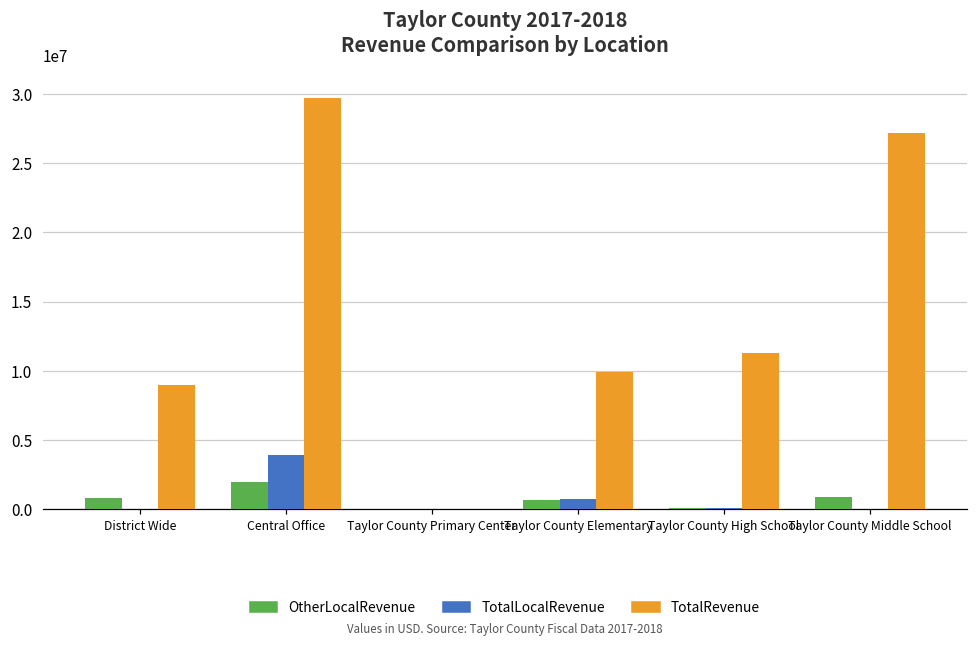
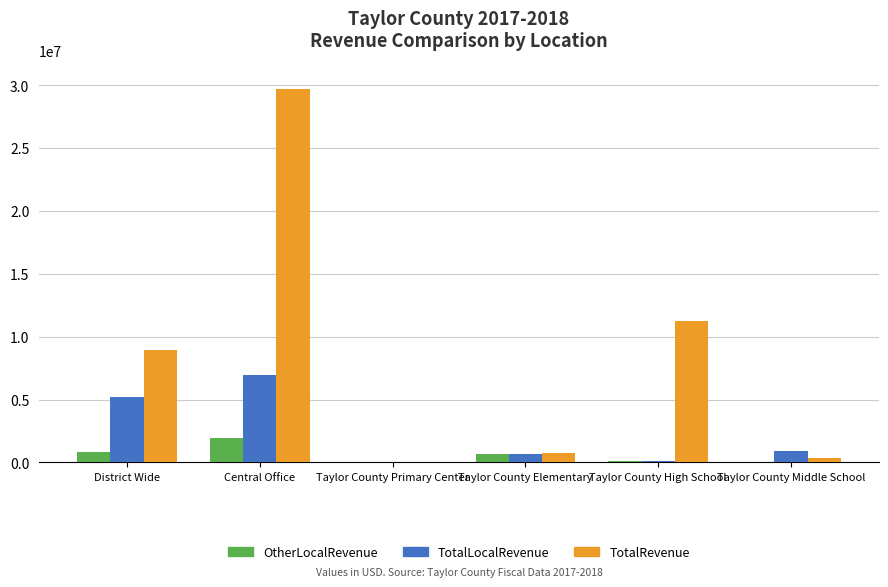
  {
    "OtherLocalRevenue": {
      "District Wide": 800000,
      "Central Office": 2000000,
      "Taylor County Primary Center": 0,
      "Taylor County Elementary": 700000,
-     "Taylor County Middle School": 900000
+     "Taylor County Middle School": 0
    },
    "TotalLocalRevenue": {
-     "District Wide": 0,
-     "Central Office": 3900000,
+     "District Wide": 5200000,
+     "Central Office": 6900000,
      "Taylor County Primary Center": 0,
      "Taylor County Elementary": 700000,
-     "Taylor County Middle School": 0
+     "Taylor County Middle School": 900000
    },
    "TotalRevenue": {
      "District Wide": 8900000,
      "Central Office": 29700000,
      "Taylor County Primary Center": 0,
-     "Taylor County Elementary": 9900000,
+     "Taylor County Elementary": 800000,
      "Taylor County High School": 11300000,
-     "Taylor County Middle School": 27200000
+     "Taylor County Middle School": 400000
    }
  }
